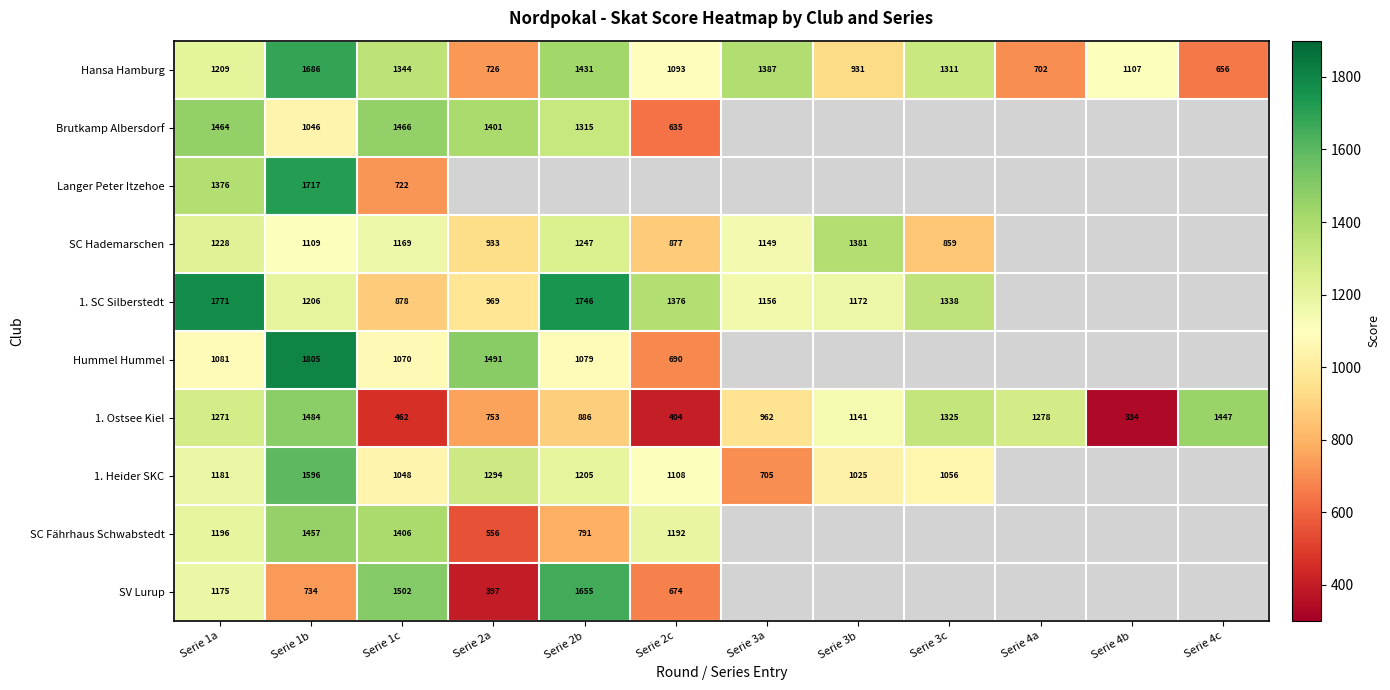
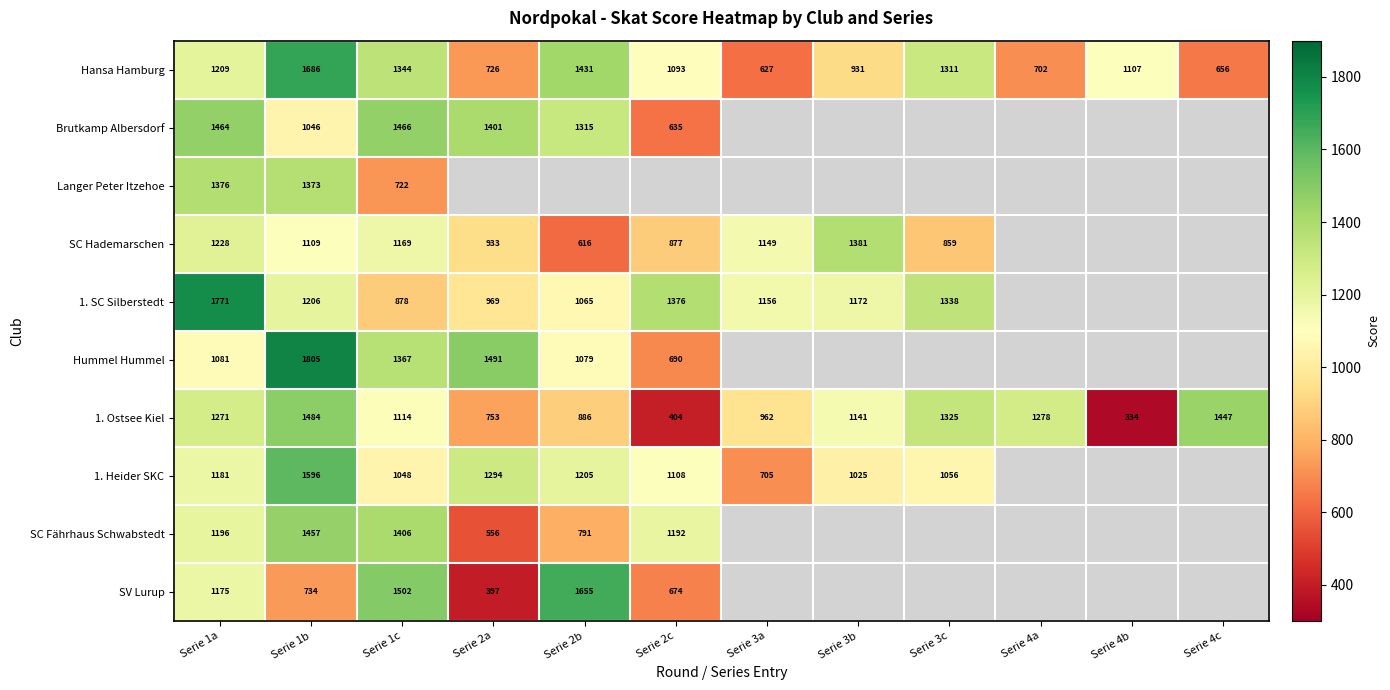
  {
    "Hansa Hamburg": {
      "Serie 1a": 1209,
      "Serie 1b": 1686,
      "Serie 1c": 1344,
      "Serie 2a": 726,
      "Serie 2b": 1431,
      "Serie 2c": 1093,
-     "Serie 3a": 1387,
+     "Serie 3a": 627,
      "Serie 3b": 931,
      "Serie 3c": 1311,
      "Serie 4a": 702,
      "Serie 4b": 1107,
      "Serie 4c": 656
    },
    "Brutkamp Albersdorf": {
      "Serie 1a": 1464,
      "Serie 1b": 1046,
      "Serie 1c": 1466,
      "Serie 2a": 1401,
      "Serie 2b": 1315,
      "Serie 2c": 635
    },
    "Langer Peter Itzehoe": {
      "Serie 1a": 1376,
-     "Serie 1b": 1717,
+     "Serie 1b": 1373,
      "Serie 1c": 722
    },
    "SC Hademarschen": {
      "Serie 1a": 1228,
      "Serie 1b": 1109,
      "Serie 1c": 1169,
      "Serie 2a": 933,
-     "Serie 2b": 1247,
+     "Serie 2b": 616,
      "Serie 2c": 877,
      "Serie 3a": 1149,
      "Serie 3b": 1381,
      "Serie 3c": 859
    },
    "1. SC Silberstedt": {
      "Serie 1a": 1771,
      "Serie 1b": 1206,
      "Serie 1c": 878,
      "Serie 2a": 969,
-     "Serie 2b": 1746,
+     "Serie 2b": 1065,
      "Serie 2c": 1376,
      "Serie 3a": 1156,
      "Serie 3b": 1172,
      "Serie 3c": 1338
    },
    "Hummel Hummel": {
      "Serie 1a": 1081,
      "Serie 1b": 1805,
-     "Serie 1c": 1070,
+     "Serie 1c": 1367,
      "Serie 2a": 1491,
      "Serie 2b": 1079,
      "Serie 2c": 690
    },
    "1. Ostsee Kiel": {
      "Serie 1a": 1271,
      "Serie 1b": 1484,
-     "Serie 1c": 462,
+     "Serie 1c": 1114,
      "Serie 2a": 753,
      "Serie 2b": 886,
      "Serie 2c": 404,
      "Serie 3a": 962,
      "Serie 3b": 1141,
      "Serie 3c": 1325,
      "Serie 4a": 1278,
      "Serie 4b": 334,
      "Serie 4c": 1447
    },
    "1. Heider SKC": {
      "Serie 1a": 1181,
      "Serie 1b": 1596,
      "Serie 1c": 1048,
      "Serie 2a": 1294,
      "Serie 2b": 1205,
      "Serie 2c": 1108,
      "Serie 3a": 705,
      "Serie 3b": 1025,
      "Serie 3c": 1056
    },
    "SC Fährhaus Schwabstedt": {
      "Serie 1a": 1196,
      "Serie 1b": 1457,
      "Serie 1c": 1406,
      "Serie 2a": 556,
      "Serie 2b": 791,
      "Serie 2c": 1192
    },
    "SV Lurup": {
      "Serie 1a": 1175,
      "Serie 1b": 734,
      "Serie 1c": 1502,
      "Serie 2a": 397,
      "Serie 2b": 1655,
      "Serie 2c": 674
    }
  }
